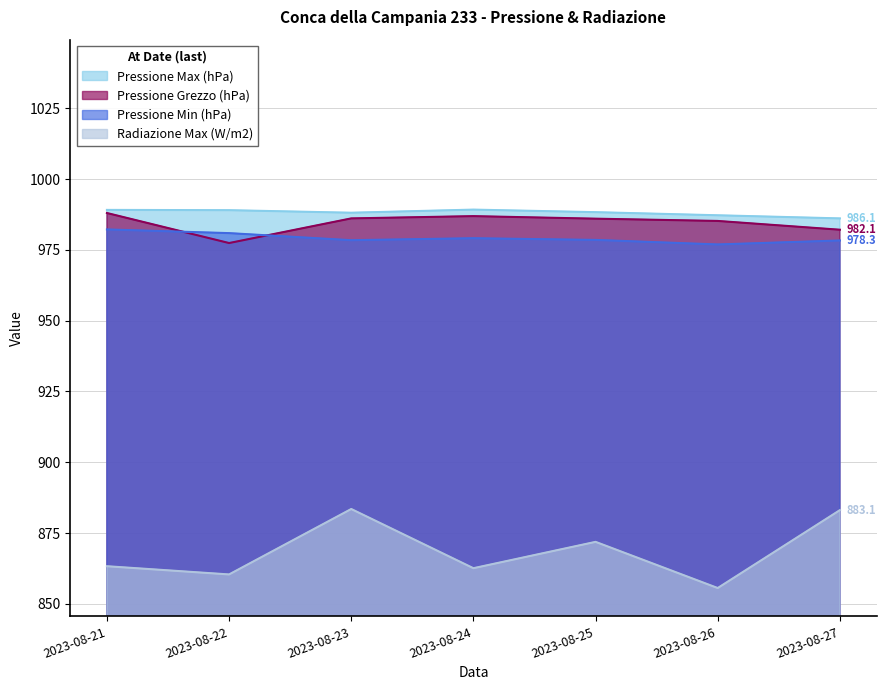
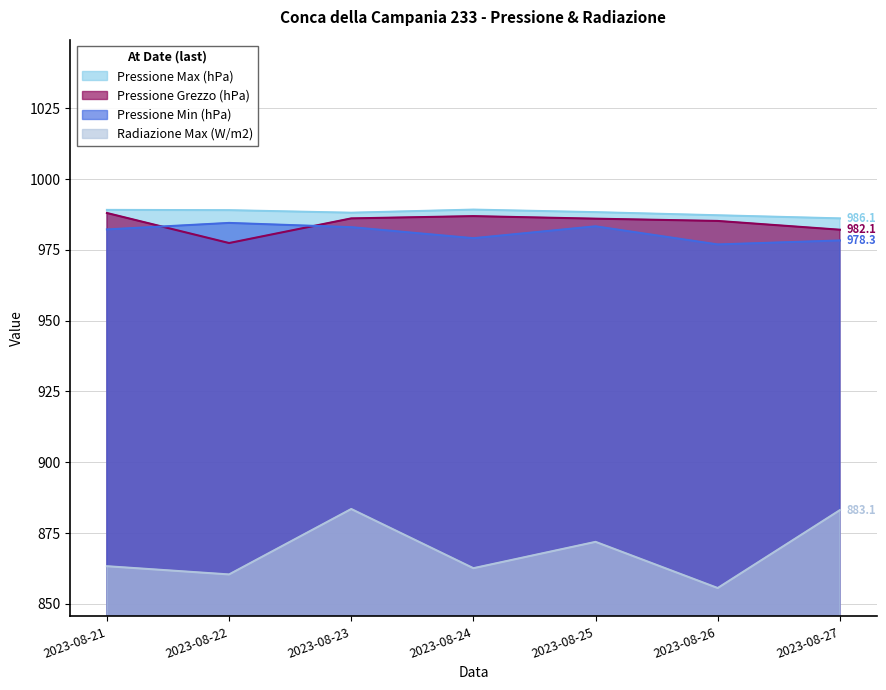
  {
    "Pressione Grezzo (hPa)": {
      "2023-08-21": 988,
      "2023-08-22": 977,
      "2023-08-23": 986,
      "2023-08-24": 987,
      "2023-08-25": 986,
      "2023-08-26": 985
    },
    "Pressione Min (hPa)": {
      "2023-08-21": 982,
-     "2023-08-22": 981,
-     "2023-08-23": 978,
+     "2023-08-22": 985,
+     "2023-08-23": 983,
      "2023-08-24": 979,
-     "2023-08-25": 979,
+     "2023-08-25": 983,
      "2023-08-26": 977
    }
  }
